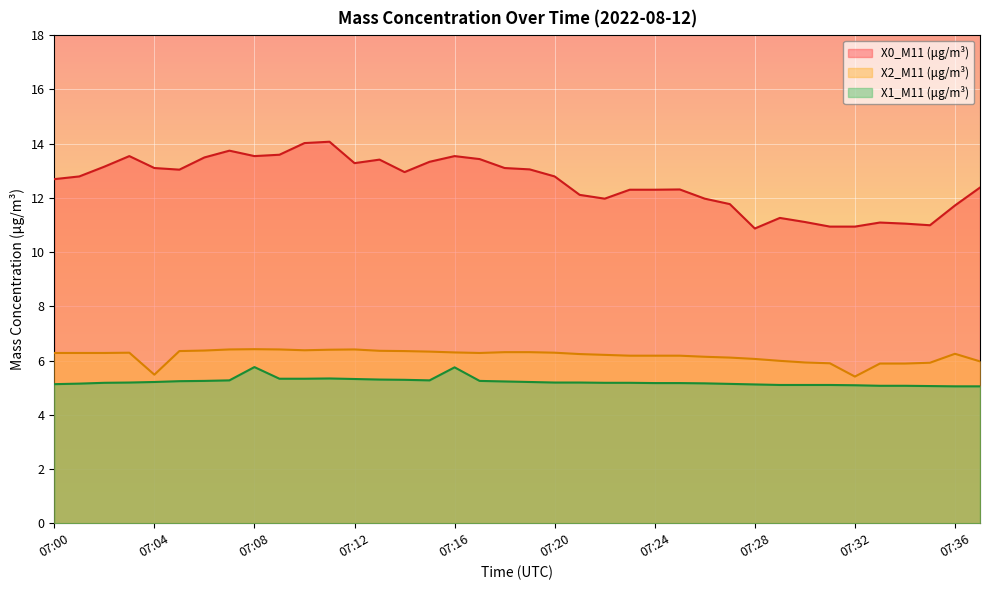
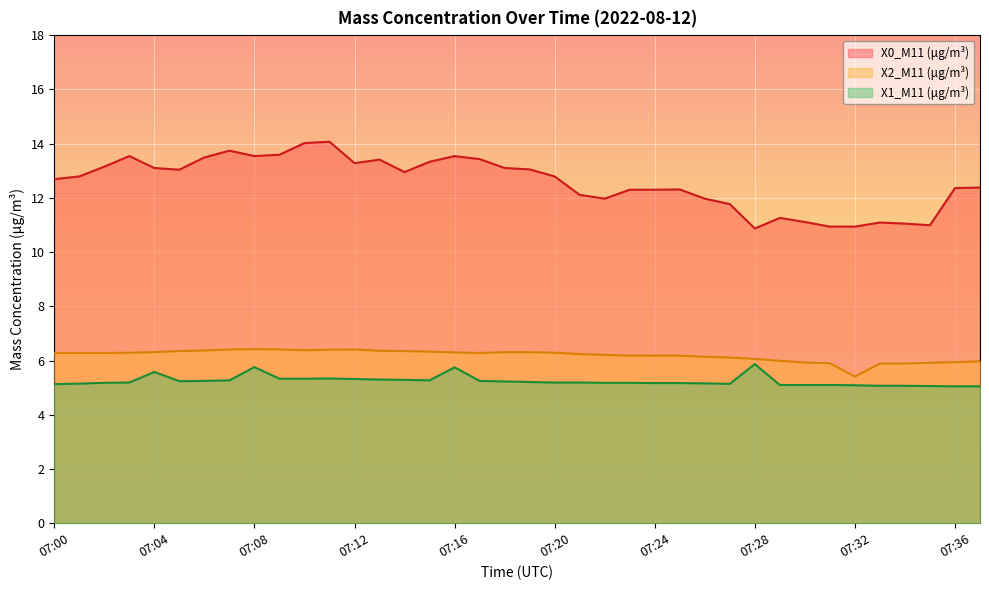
  {
    "X0_M11 (μg/m³)": {
      "07:00": 12.7,
      "07:04": 13.1,
      "07:08": 13.5,
      "07:12": 13.3,
      "07:16": 13.5,
      "07:20": 12.8,
      "07:24": 12.3,
      "07:28": 10.9,
      "07:32": 10.9,
-     "07:36": 11.7
+     "07:36": 12.4
    },
    "X2_M11 (μg/m³)": {
      "07:00": 6.3,
-     "07:04": 5.5,
+     "07:04": 6.3,
      "07:08": 6.4,
      "07:12": 6.4,
      "07:16": 6.3,
      "07:20": 6.3,
      "07:24": 6.2,
      "07:28": 6.1,
      "07:32": 5.4,
-     "07:36": 6.3
+     "07:36": 5.9
    },
    "X1_M11 (μg/m³)": {
      "07:00": 5.1,
-     "07:04": 5.2,
+     "07:04": 5.6,
      "07:08": 5.8,
      "07:12": 5.3,
      "07:16": 5.8,
      "07:20": 5.2,
      "07:24": 5.2,
-     "07:28": 5.1,
+     "07:28": 5.9,
      "07:32": 5.1,
      "07:36": 5.1
    }
  }
